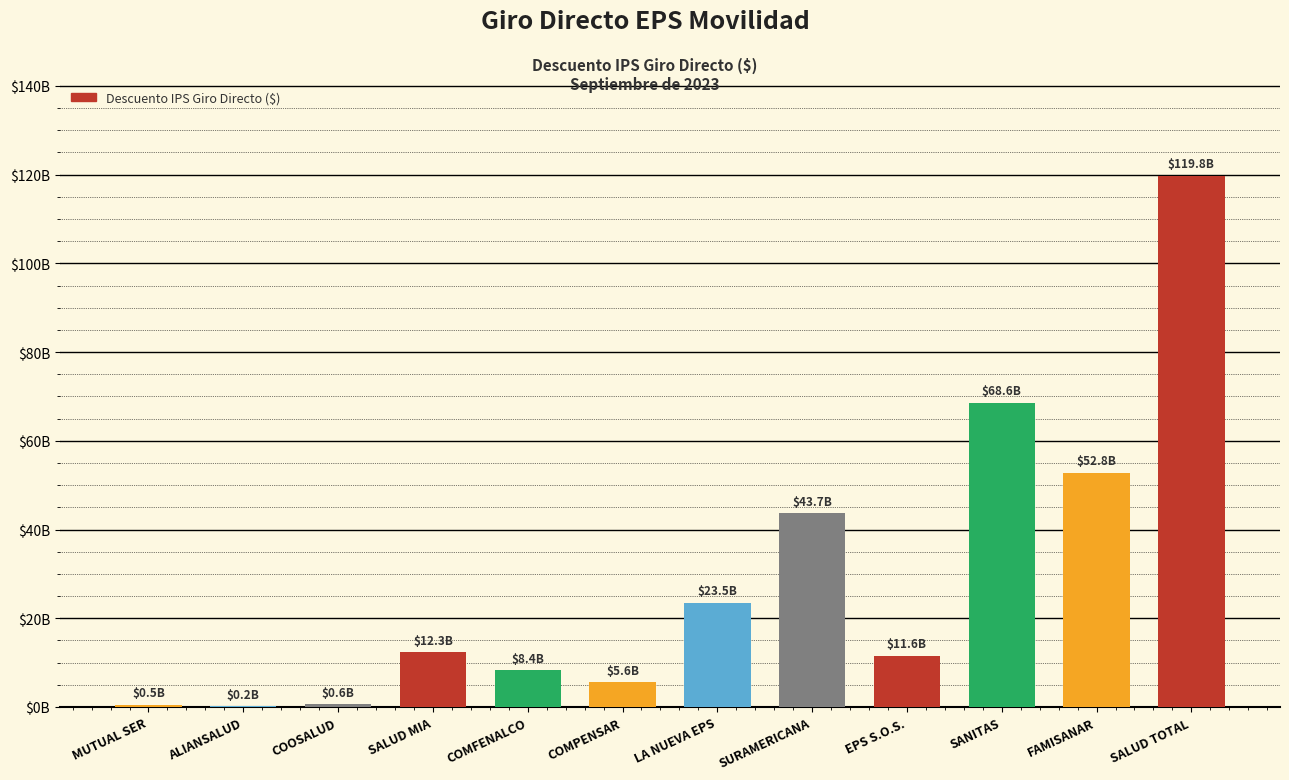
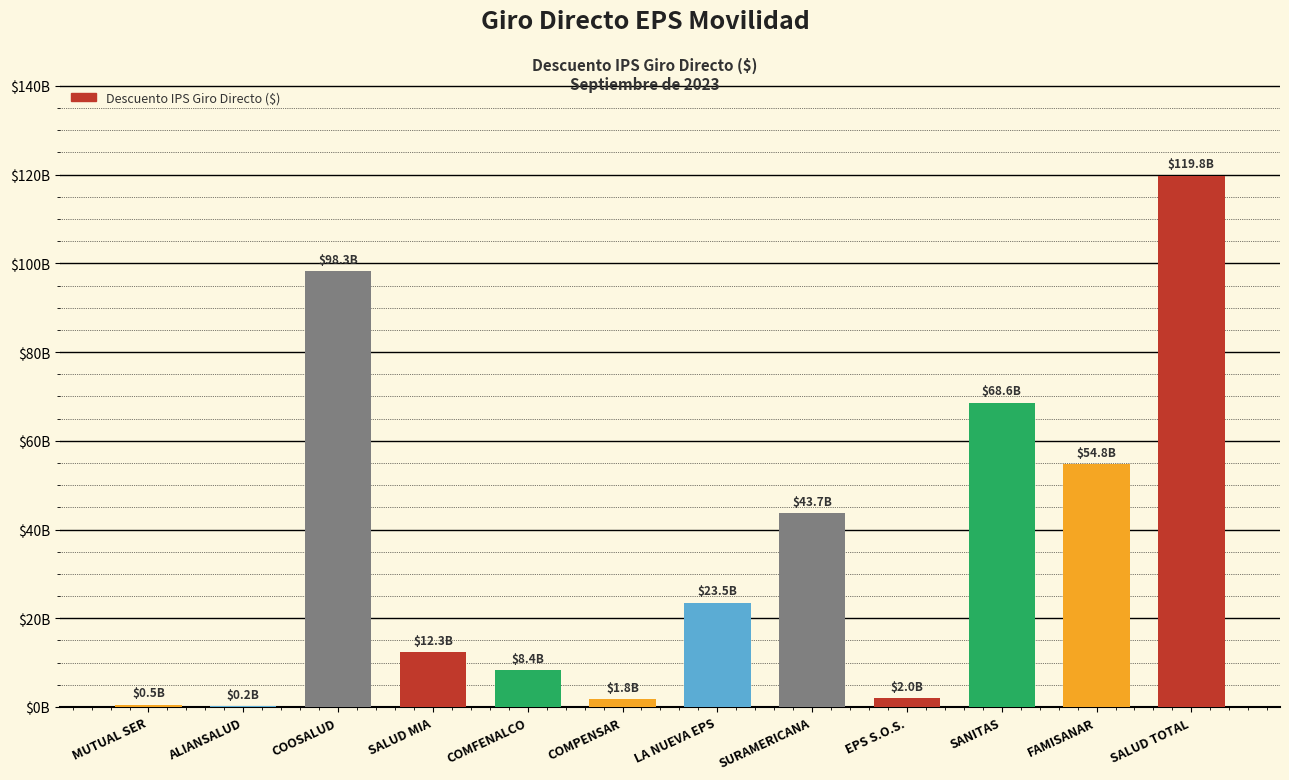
  {
    "MUTUAL SER": "$0.5B",
    "ALIANSALUD": "$0.2B",
-   "COOSALUD": "$0.6B",
+   "COOSALUD": "$98.3B",
    "SALUD MIA": "$12.3B",
    "COMFENALCO": "$8.4B",
-   "COMPENSAR": "$5.6B",
+   "COMPENSAR": "$1.8B",
    "LA NUEVA EPS": "$23.5B",
    "SURAMERICANA": "$43.7B",
-   "EPS S.O.S.": "$11.6B",
+   "EPS S.O.S.": "$2.0B",
    "SANITAS": "$68.6B",
-   "FAMISANAR": "$52.8B",
+   "FAMISANAR": "$54.8B",
    "SALUD TOTAL": "$119.8B"
  }
